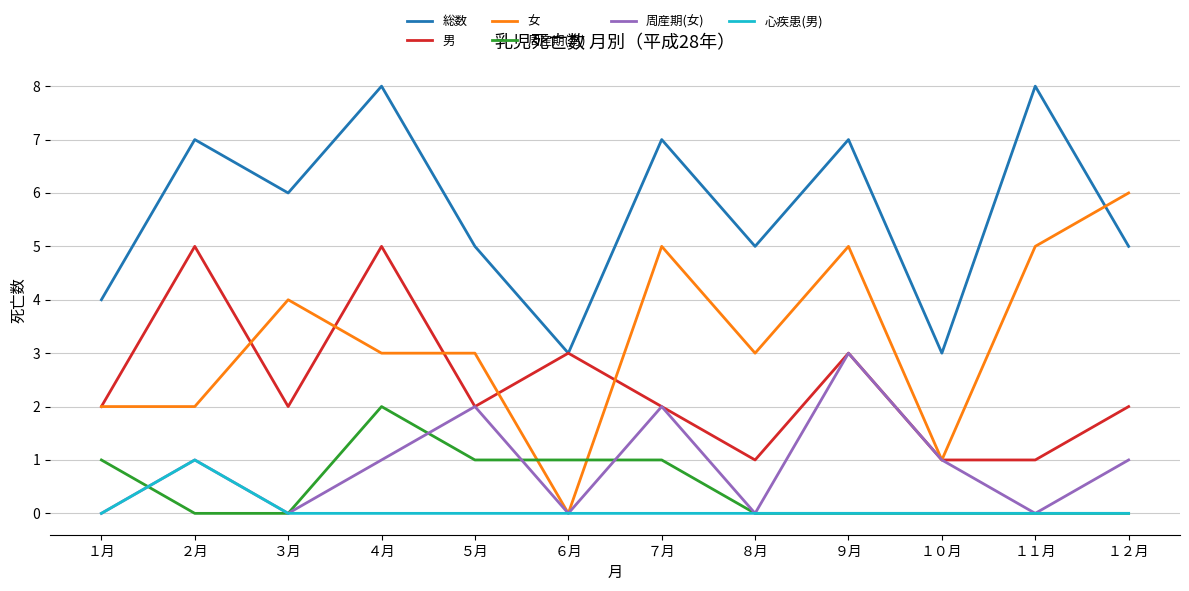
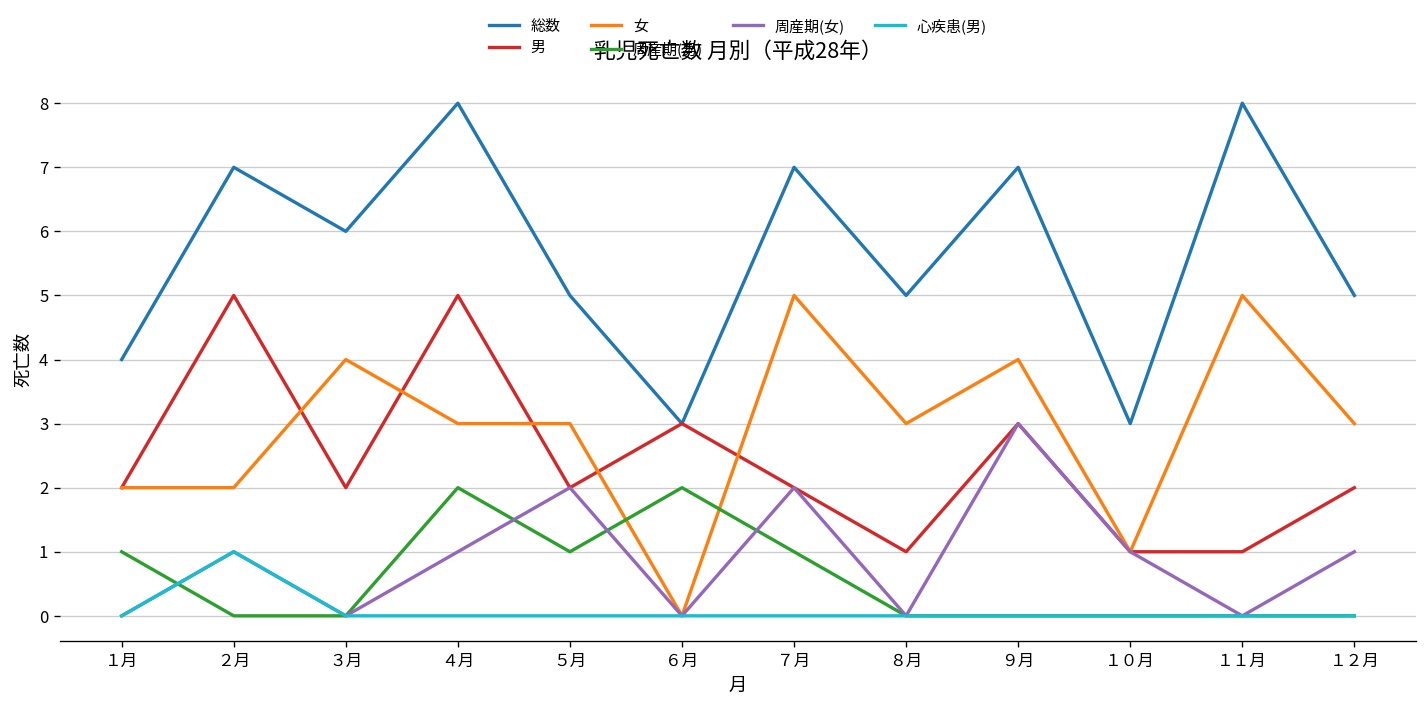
  {
    "総数": {
      "１月": 4,
      "２月": 7,
      "３月": 6,
      "４月": 8,
      "５月": 5,
      "７月": 7,
      "８月": 5,
      "９月": 7,
      "１０月": 3,
      "１１月": 8,
      "１２月": 5
    },
    "男": {
      "２月": 5,
      "３月": 2,
      "４月": 5,
      "８月": 1,
      "１１月": 1,
      "１２月": 2
    },
    "女": {
      "２月": 2,
      "３月": 4,
      "４月": 3,
      "５月": 3,
      "７月": 5,
      "８月": 3,
-     "９月": 5,
+     "９月": 4,
      "１１月": 5,
-     "１２月": 6
+     "１２月": 3
    },
    "周産期(男)": {
      "１月": 1,
      "２月": 0,
      "４月": 2,
      "５月": 1,
-     "６月": 1,
+     "６月": 2,
      "７月": 1
    },
    "周産期(女)": {
      "４月": 1,
      "１２月": 1
    },
    "心疾患(男)": {
      "４月": 0,
      "５月": 0,
      "７月": 0
    }
  }
